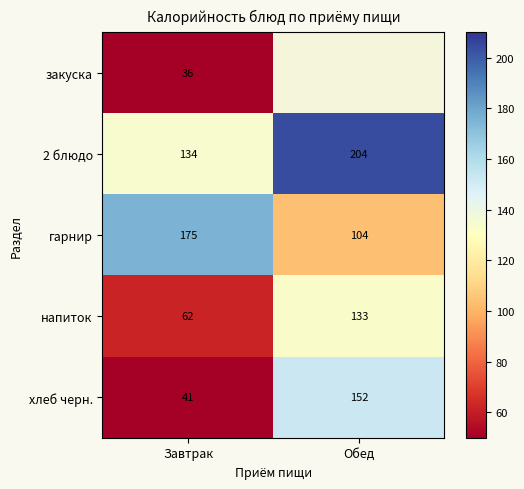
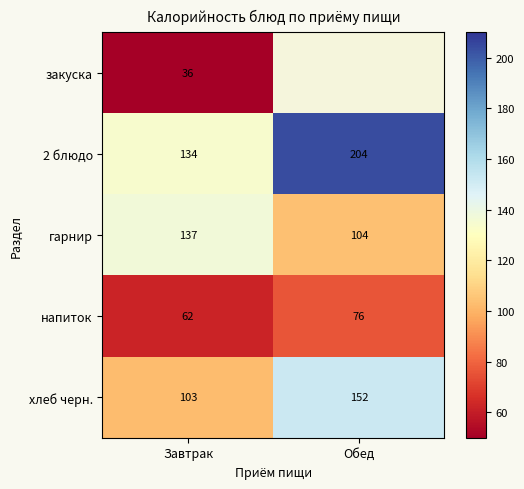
  {
    "закуска": {
      "Завтрак": 36
    },
    "2 блюдо": {
      "Завтрак": 134,
      "Обед": 204
    },
    "гарнир": {
-     "Завтрак": 175,
+     "Завтрак": 137,
      "Обед": 104
    },
    "напиток": {
      "Завтрак": 62,
-     "Обед": 133
+     "Обед": 76
    },
    "хлеб черн.": {
-     "Завтрак": 41,
+     "Завтрак": 103,
      "Обед": 152
    }
  }
